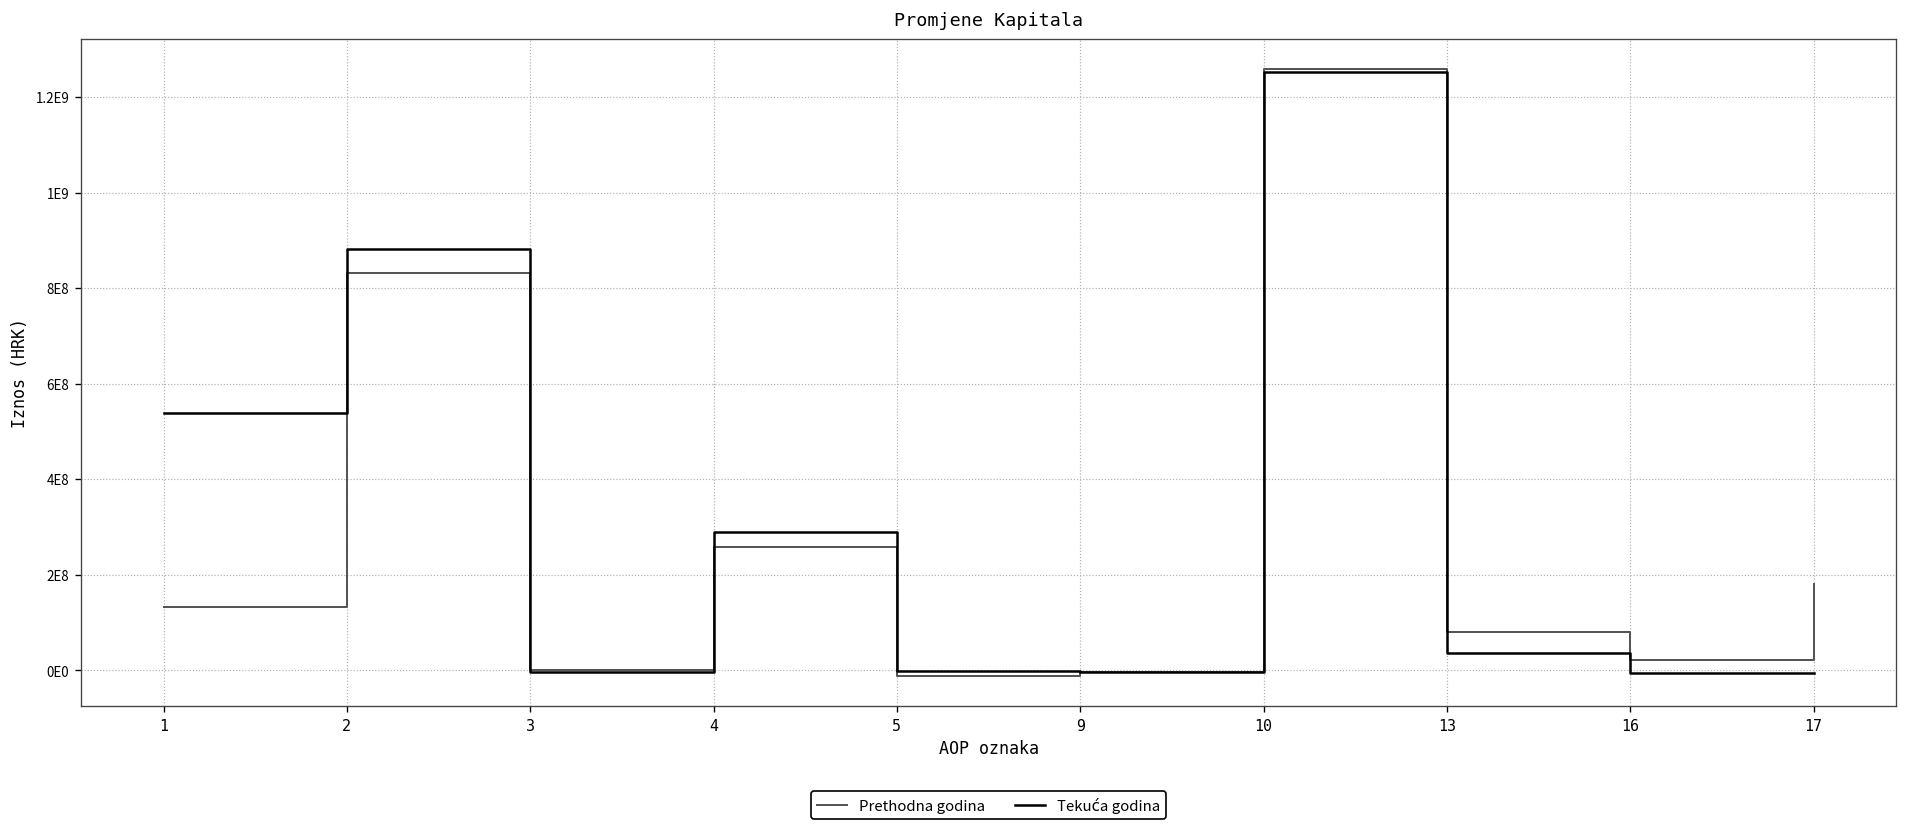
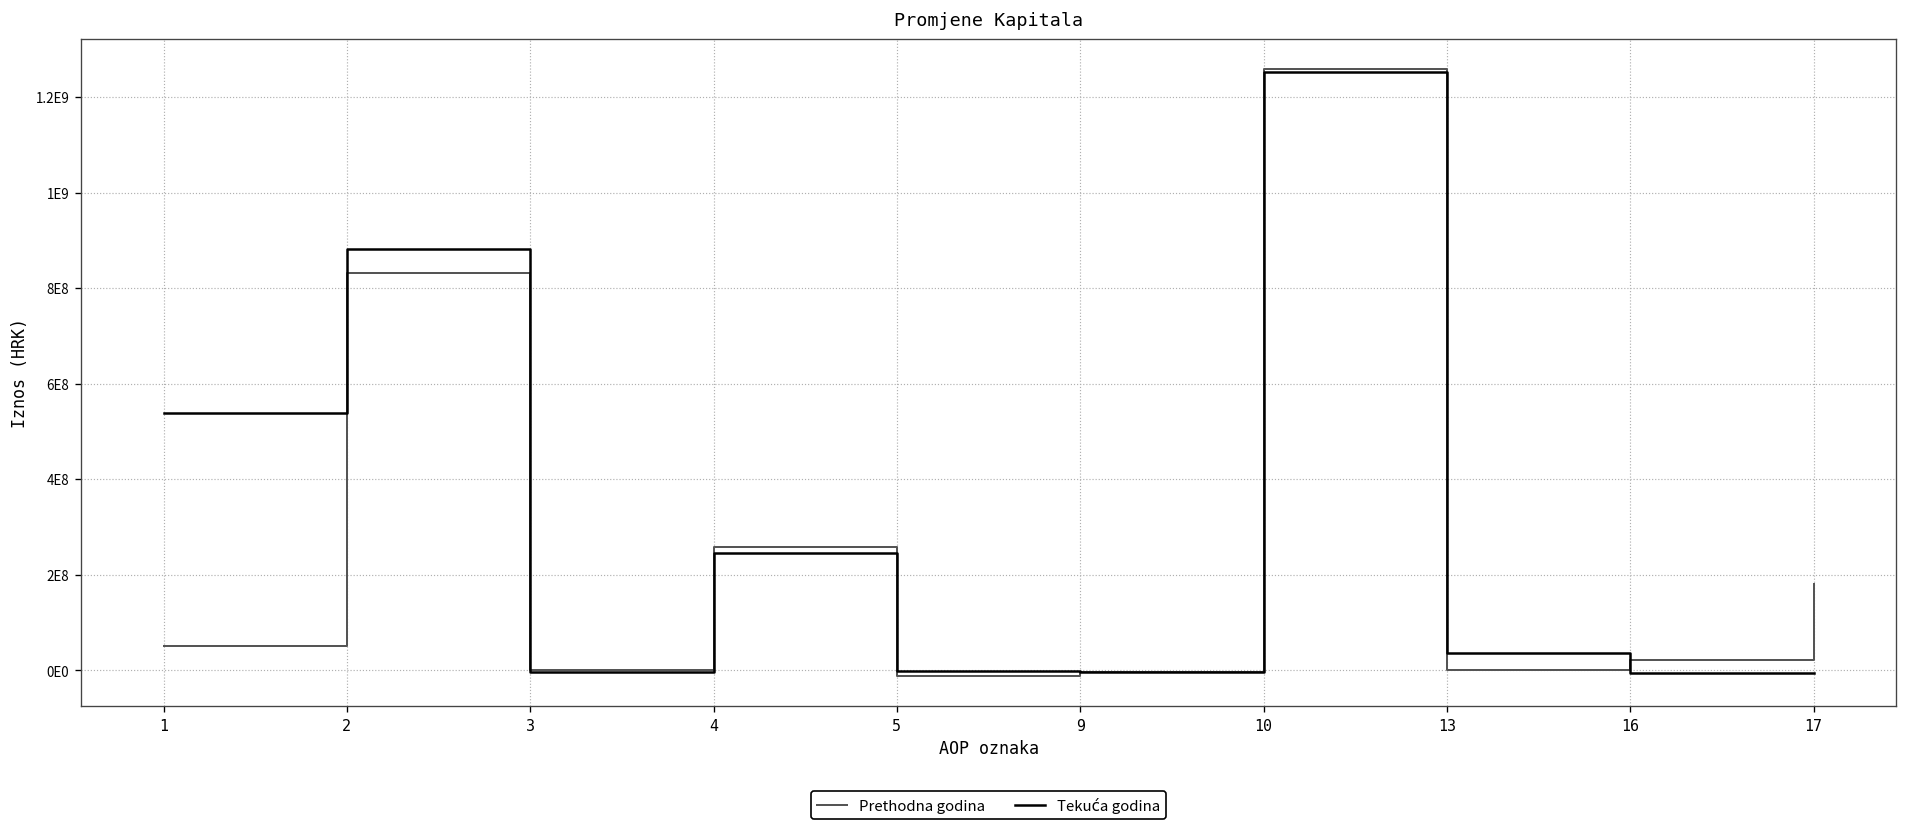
  {
    "Prethodna godina": {
-     "1": 130000000,
+     "1": 50000000,
      "2": 830000000,
      "4": 260000000,
      "5": -10000000,
-     "13": 80000000,
+     "13": 0,
      "16": 20000000,
      "17": 180000000
    },
    "Tekuća godina": {
      "1": 540000000,
      "2": 880000000,
-     "4": 290000000,
+     "4": 250000000,
      "5": 0,
      "13": 40000000,
      "16": -10000000,
      "17": -10000000
    }
  }
